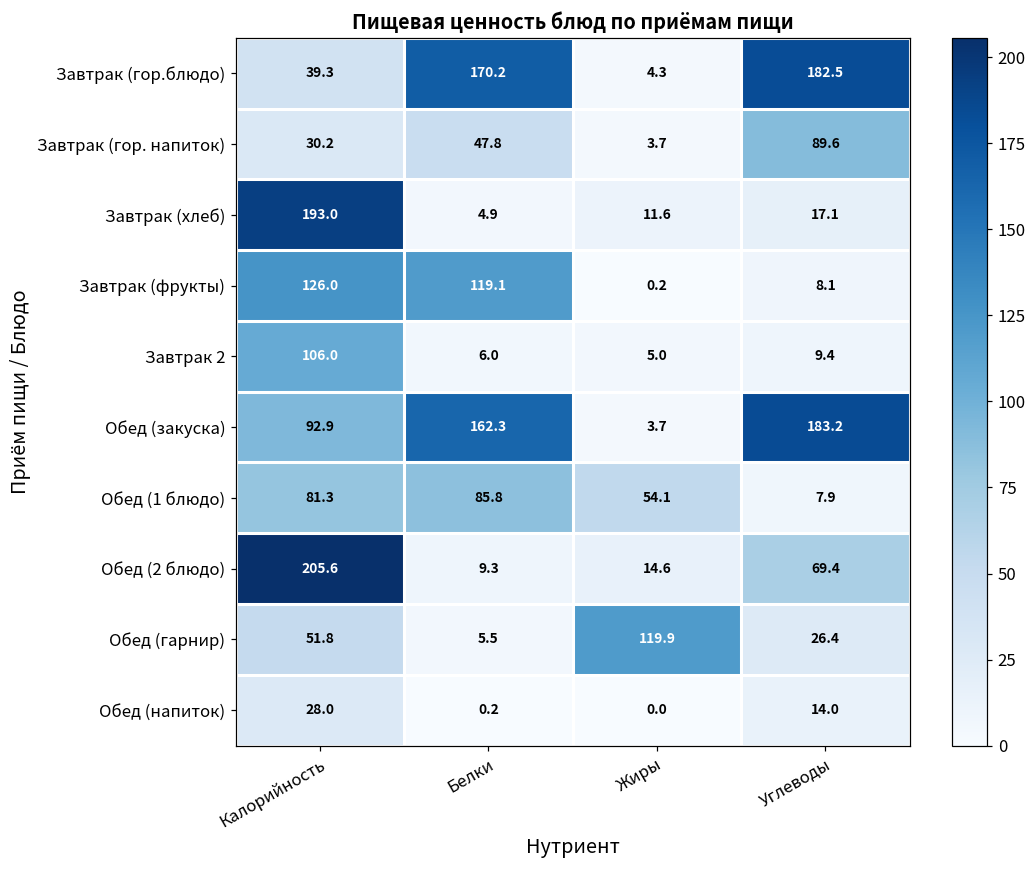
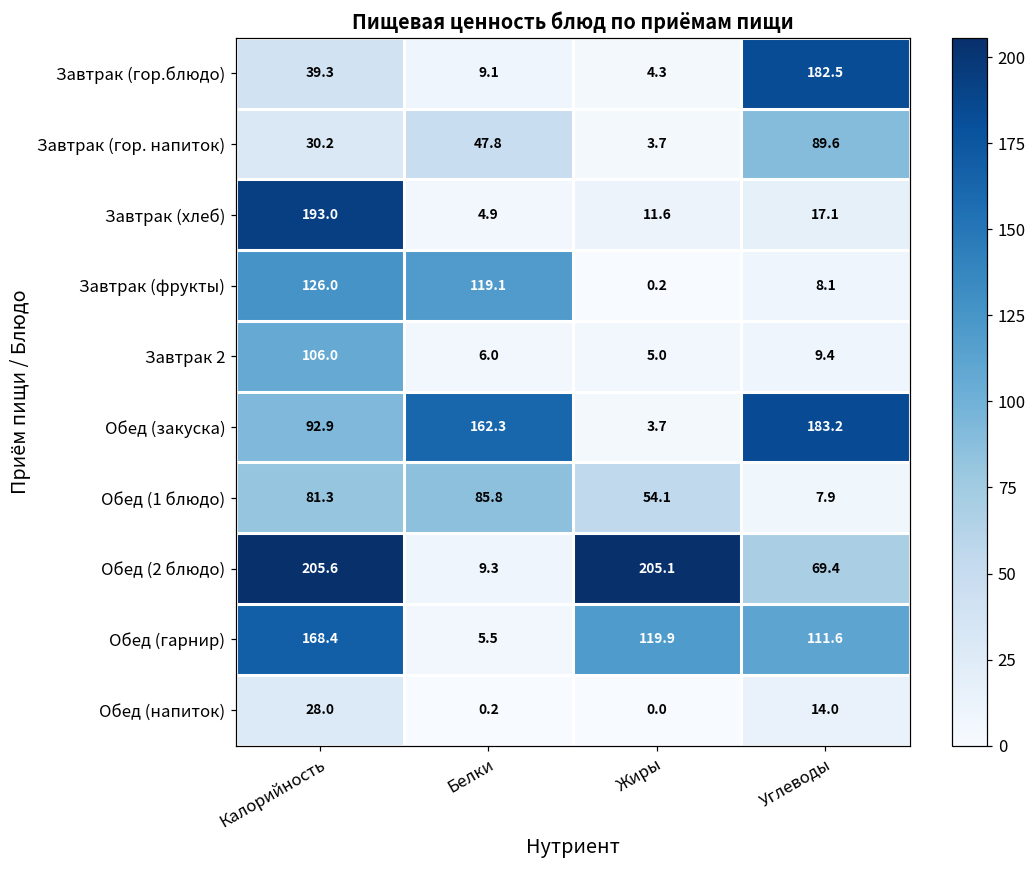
  {
    "Завтрак (гор.блюдо)": {
      "Калорийность": 39.3,
-     "Белки": 170.2,
+     "Белки": 9.1,
      "Жиры": 4.3,
      "Углеводы": 182.5
    },
    "Завтрак (гор. напиток)": {
      "Калорийность": 30.2,
      "Белки": 47.8,
      "Жиры": 3.7,
      "Углеводы": 89.6
    },
    "Завтрак (хлеб)": {
      "Калорийность": 193.0,
      "Белки": 4.9,
      "Жиры": 11.6,
      "Углеводы": 17.1
    },
    "Завтрак (фрукты)": {
      "Калорийность": 126.0,
      "Белки": 119.1,
      "Жиры": 0.2,
      "Углеводы": 8.1
    },
    "Завтрак 2": {
      "Калорийность": 106.0,
      "Белки": 6.0,
      "Жиры": 5.0,
      "Углеводы": 9.4
    },
    "Обед (закуска)": {
      "Калорийность": 92.9,
      "Белки": 162.3,
      "Жиры": 3.7,
      "Углеводы": 183.2
    },
    "Обед (1 блюдо)": {
      "Калорийность": 81.3,
      "Белки": 85.8,
      "Жиры": 54.1,
      "Углеводы": 7.9
    },
    "Обед (2 блюдо)": {
      "Калорийность": 205.6,
      "Белки": 9.3,
-     "Жиры": 14.6,
+     "Жиры": 205.1,
      "Углеводы": 69.4
    },
    "Обед (гарнир)": {
-     "Калорийность": 51.8,
+     "Калорийность": 168.4,
      "Белки": 5.5,
      "Жиры": 119.9,
-     "Углеводы": 26.4
+     "Углеводы": 111.6
    },
    "Обед (напиток)": {
      "Калорийность": 28.0,
      "Белки": 0.2,
      "Жиры": 0.0,
      "Углеводы": 14.0
    }
  }
